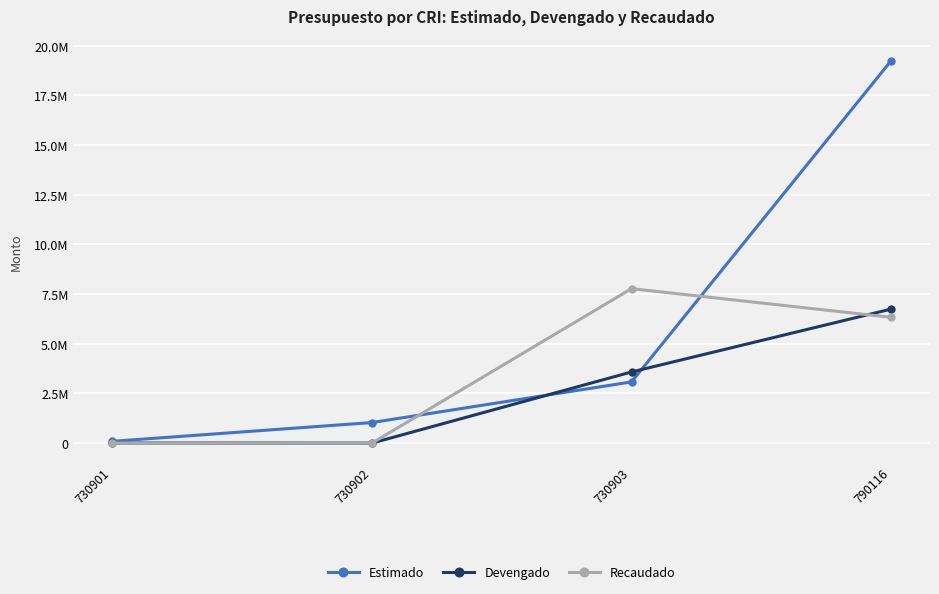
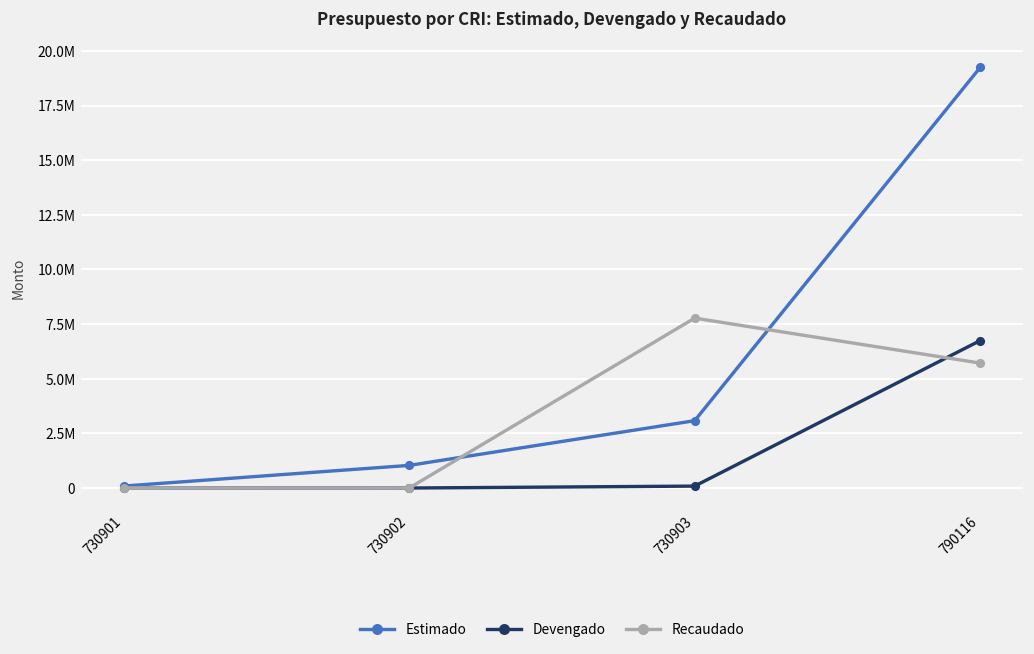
  {
    "Estimado": {
      "730902": 1000000,
      "730903": 3100000,
      "790116": 19200000
    },
    "Devengado": {
-     "730903": 3600000,
+     "730903": 100000,
      "790116": 6700000
    },
    "Recaudado": {
      "730903": 7800000,
-     "790116": 6300000
+     "790116": 5700000
    }
  }
